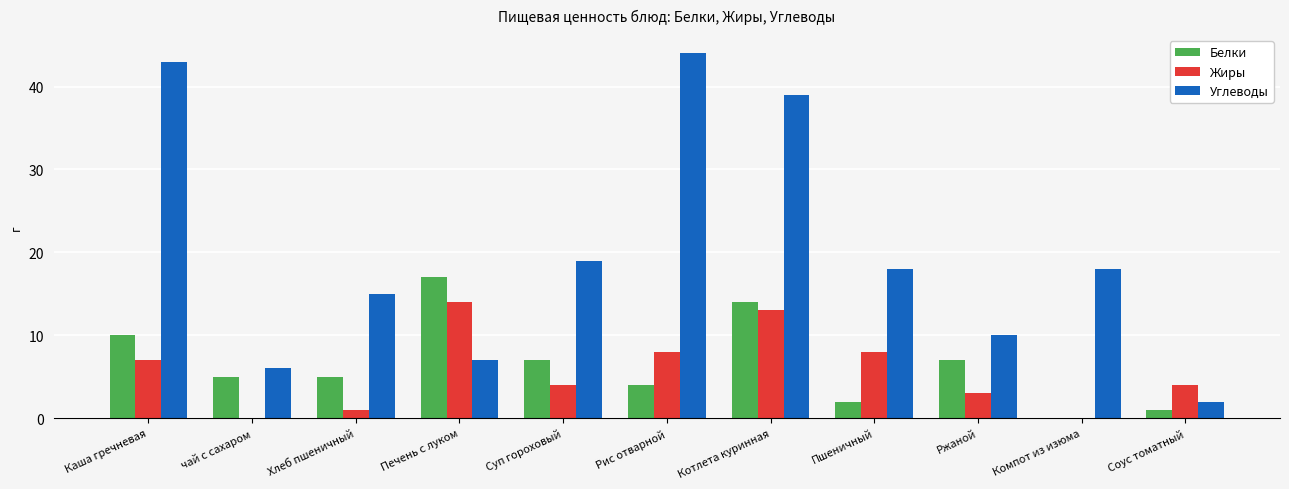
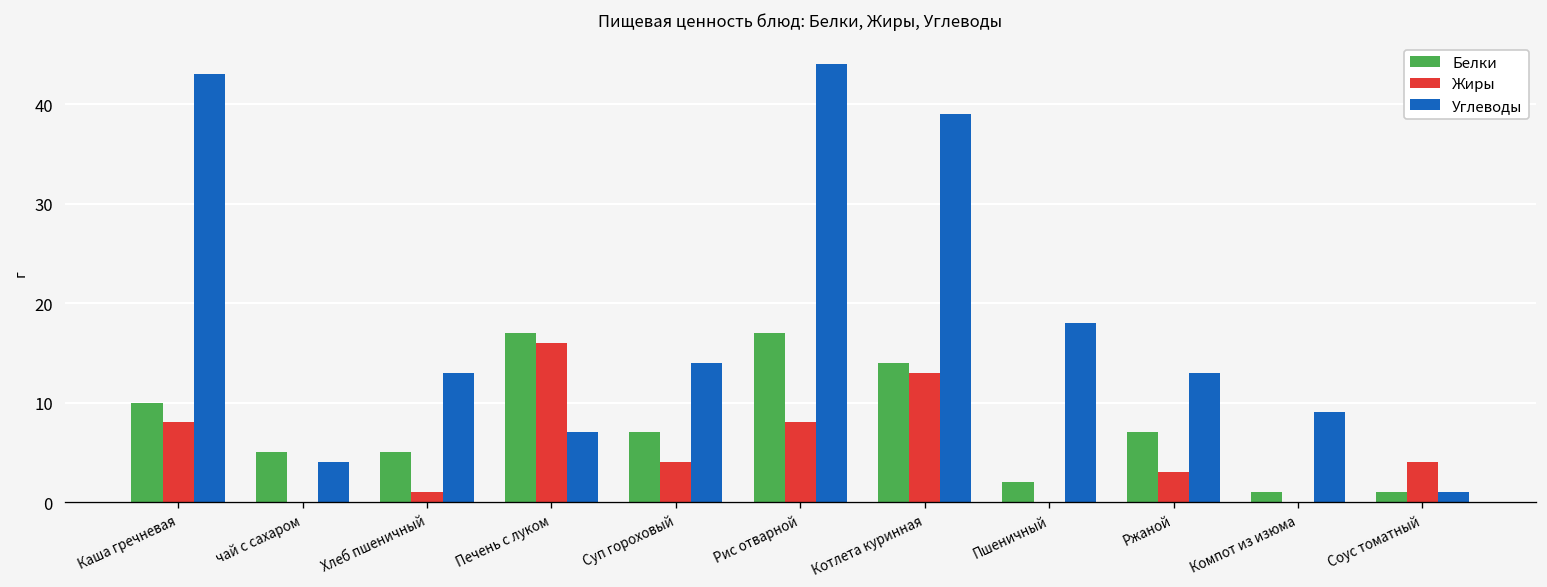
  {
    "Белки": {
      "Каша гречневая": 10,
      "чай с сахаром": 5,
      "Хлеб пшеничный": 5,
      "Печень с луком": 17,
      "Суп гороховый": 7,
-     "Рис отварной": 4,
+     "Рис отварной": 17,
      "Котлета куринная": 14,
      "Пшеничный": 2,
      "Ржаной": 7,
-     "Компот из изюма": 0,
+     "Компот из изюма": 1,
      "Соус томатный": 1
    },
    "Жиры": {
-     "Каша гречневая": 7,
+     "Каша гречневая": 8,
      "чай с сахаром": 0,
      "Хлеб пшеничный": 1,
-     "Печень с луком": 14,
+     "Печень с луком": 16,
      "Суп гороховый": 4,
      "Рис отварной": 8,
      "Котлета куринная": 13,
-     "Пшеничный": 8,
+     "Пшеничный": 0,
      "Ржаной": 3,
      "Компот из изюма": 0,
      "Соус томатный": 4
    },
    "Углеводы": {
      "Каша гречневая": 43,
-     "чай с сахаром": 6,
-     "Хлеб пшеничный": 15,
+     "чай с сахаром": 4,
+     "Хлеб пшеничный": 13,
      "Печень с луком": 7,
-     "Суп гороховый": 19,
+     "Суп гороховый": 14,
      "Рис отварной": 44,
      "Котлета куринная": 39,
      "Пшеничный": 18,
-     "Ржаной": 10,
-     "Компот из изюма": 18,
-     "Соус томатный": 2
+     "Ржаной": 13,
+     "Компот из изюма": 9,
+     "Соус томатный": 1
    }
  }
